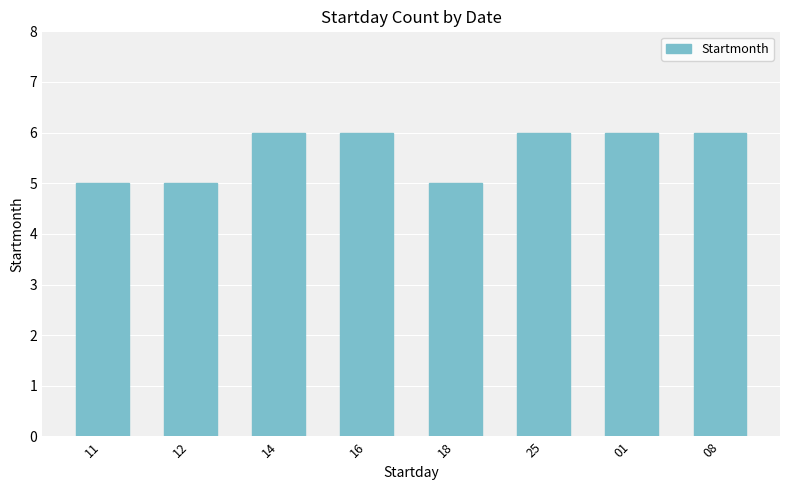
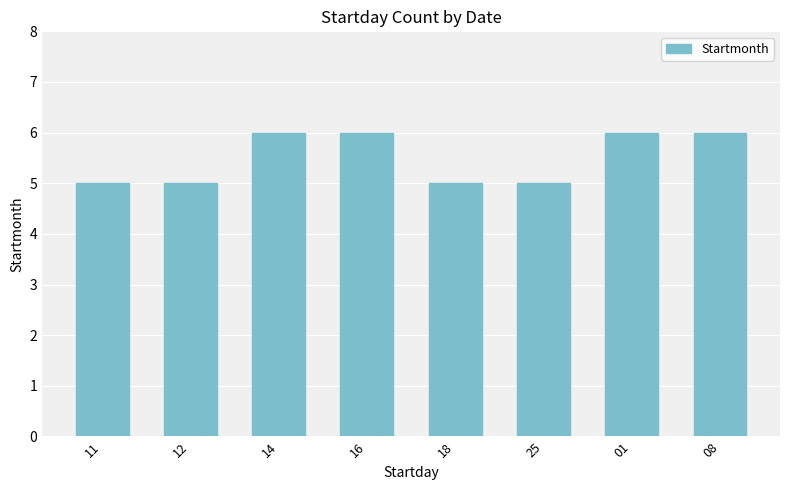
  {
    "11": 5,
    "12": 5,
    "14": 6,
    "16": 6,
    "18": 5,
-   "25": 6,
+   "25": 5,
    "01": 6,
    "08": 6
  }
